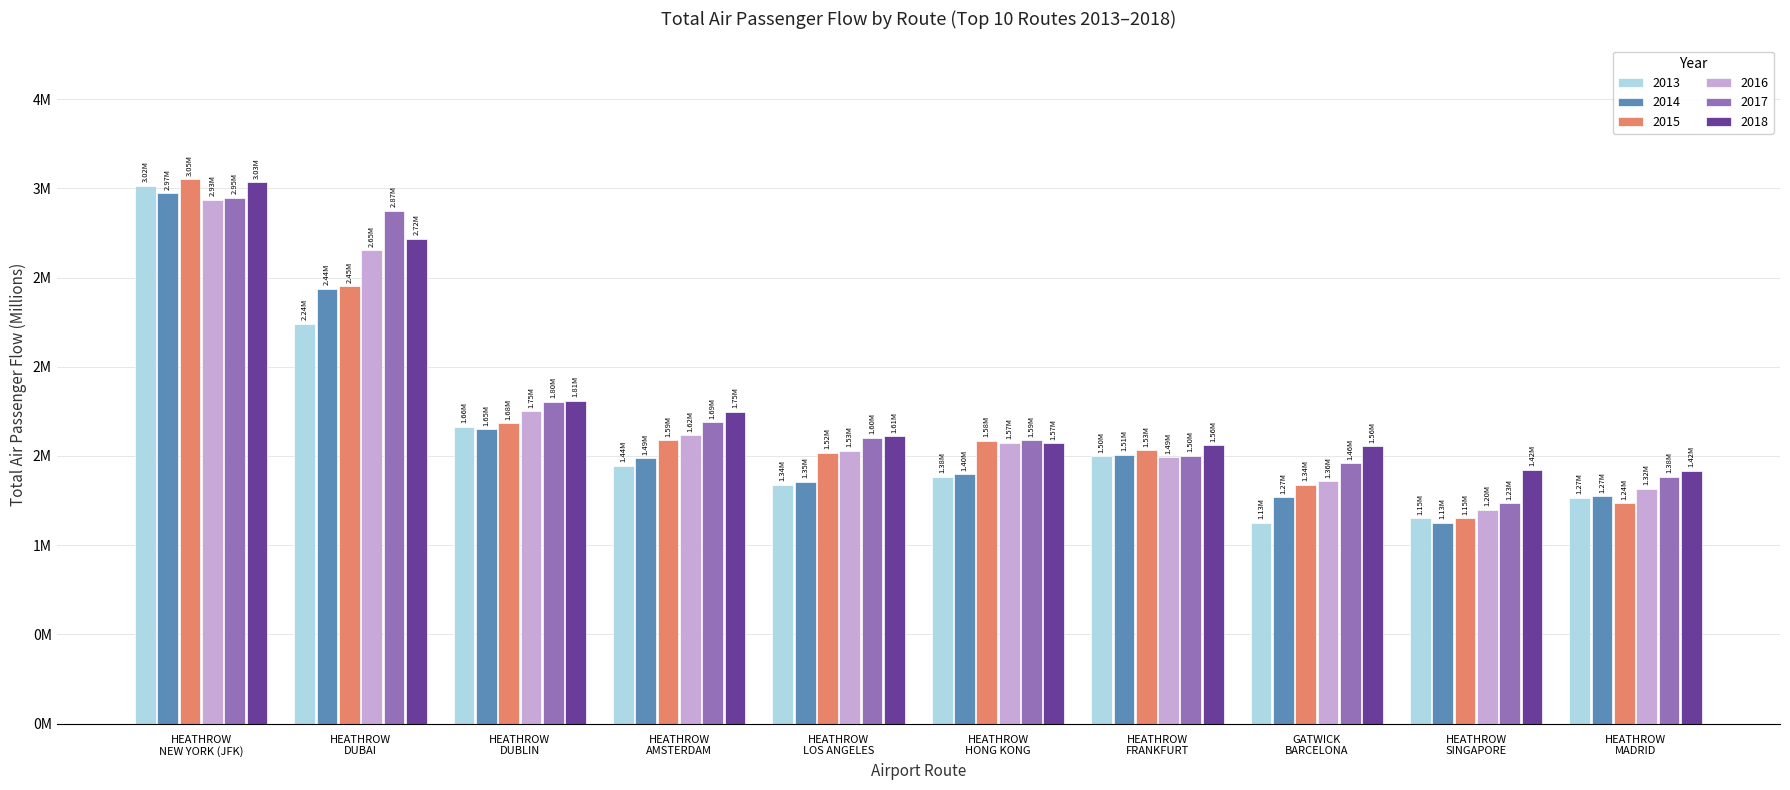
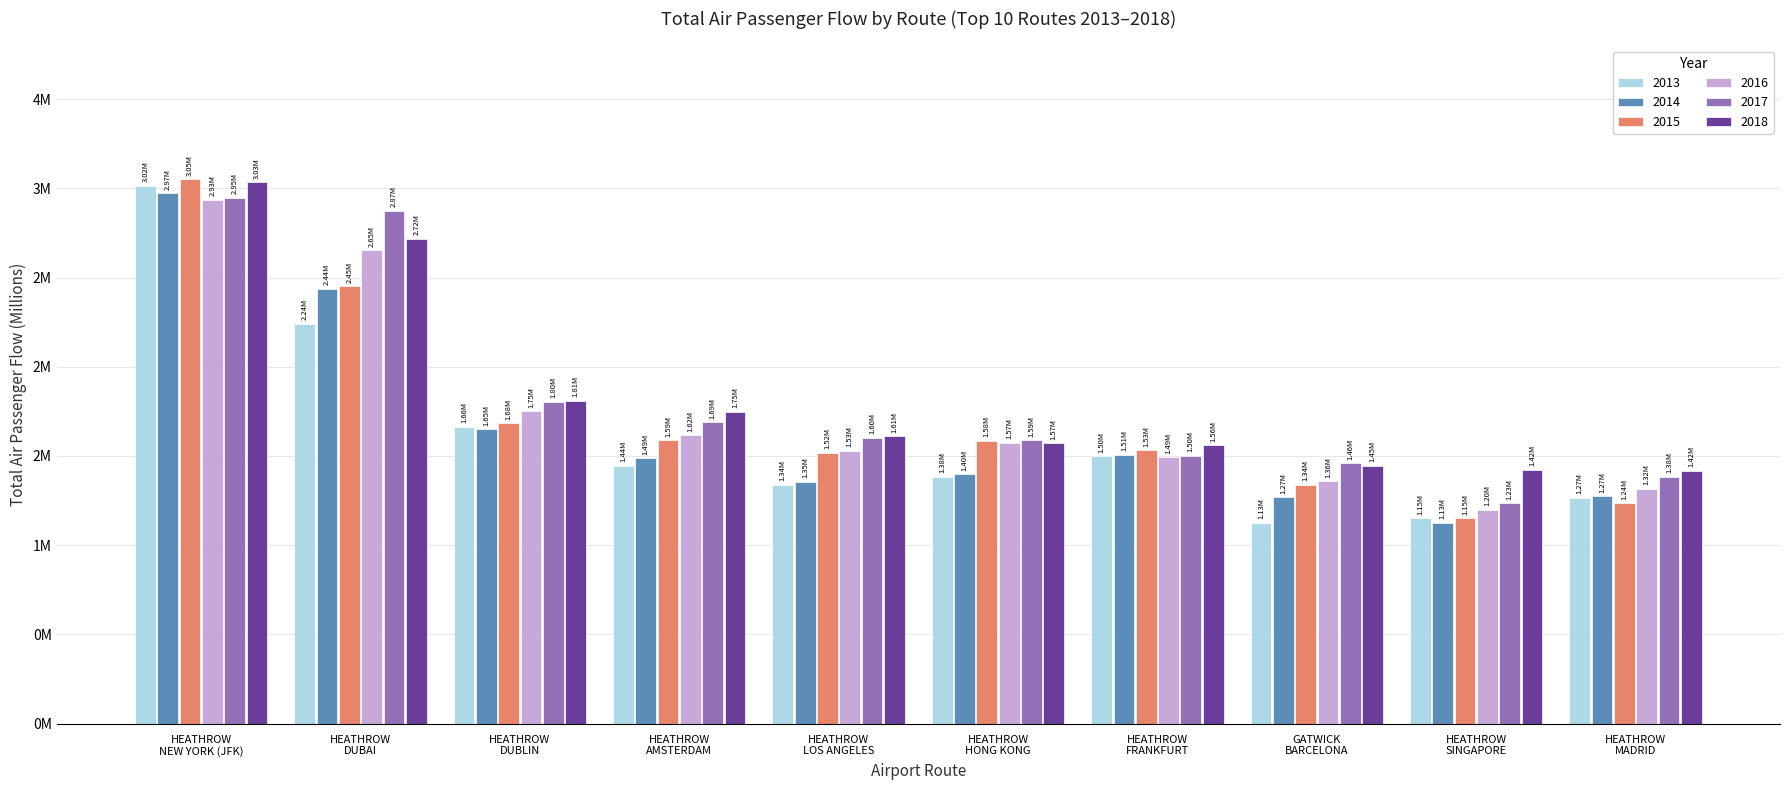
  {
    "2014": {
      "HEATHROW NEW YORK (JFK)": "2.97M",
      "HEATHROW DUBAI": "2.44M",
      "HEATHROW DUBLIN": "1.65M",
      "HEATHROW AMSTERDAM": "1.49M",
      "HEATHROW LOS ANGELES": "1.35M",
      "HEATHROW HONG KONG": "1.40M",
      "HEATHROW FRANKFURT": "1.51M",
      "GATWICK BARCELONA": "1.27M",
      "HEATHROW SINGAPORE": "1.13M",
      "HEATHROW MADRID": "1.27M"
    },
    "2015": {
      "HEATHROW NEW YORK (JFK)": "3.05M",
      "HEATHROW DUBAI": "2.45M",
      "HEATHROW DUBLIN": "1.68M",
      "HEATHROW AMSTERDAM": "1.59M",
      "HEATHROW LOS ANGELES": "1.52M",
      "HEATHROW HONG KONG": "1.58M",
      "HEATHROW FRANKFURT": "1.53M",
      "GATWICK BARCELONA": "1.34M",
      "HEATHROW SINGAPORE": "1.15M",
      "HEATHROW MADRID": "1.24M"
    },
    "2017": {
      "HEATHROW NEW YORK (JFK)": "2.95M",
      "HEATHROW DUBAI": "2.87M",
      "HEATHROW DUBLIN": "1.80M",
      "HEATHROW AMSTERDAM": "1.69M",
      "HEATHROW LOS ANGELES": "1.60M",
      "HEATHROW HONG KONG": "1.59M",
      "HEATHROW FRANKFURT": "1.50M",
      "GATWICK BARCELONA": "1.46M",
      "HEATHROW SINGAPORE": "1.23M",
      "HEATHROW MADRID": "1.38M"
    },
    "2018": {
      "HEATHROW NEW YORK (JFK)": "3.03M",
      "HEATHROW DUBAI": "2.72M",
      "HEATHROW DUBLIN": "1.81M",
      "HEATHROW AMSTERDAM": "1.75M",
      "HEATHROW LOS ANGELES": "1.61M",
      "HEATHROW HONG KONG": "1.57M",
      "HEATHROW FRANKFURT": "1.56M",
-     "GATWICK BARCELONA": "1.56M",
+     "GATWICK BARCELONA": "1.45M",
      "HEATHROW SINGAPORE": "1.42M",
      "HEATHROW MADRID": "1.42M"
    }
  }
